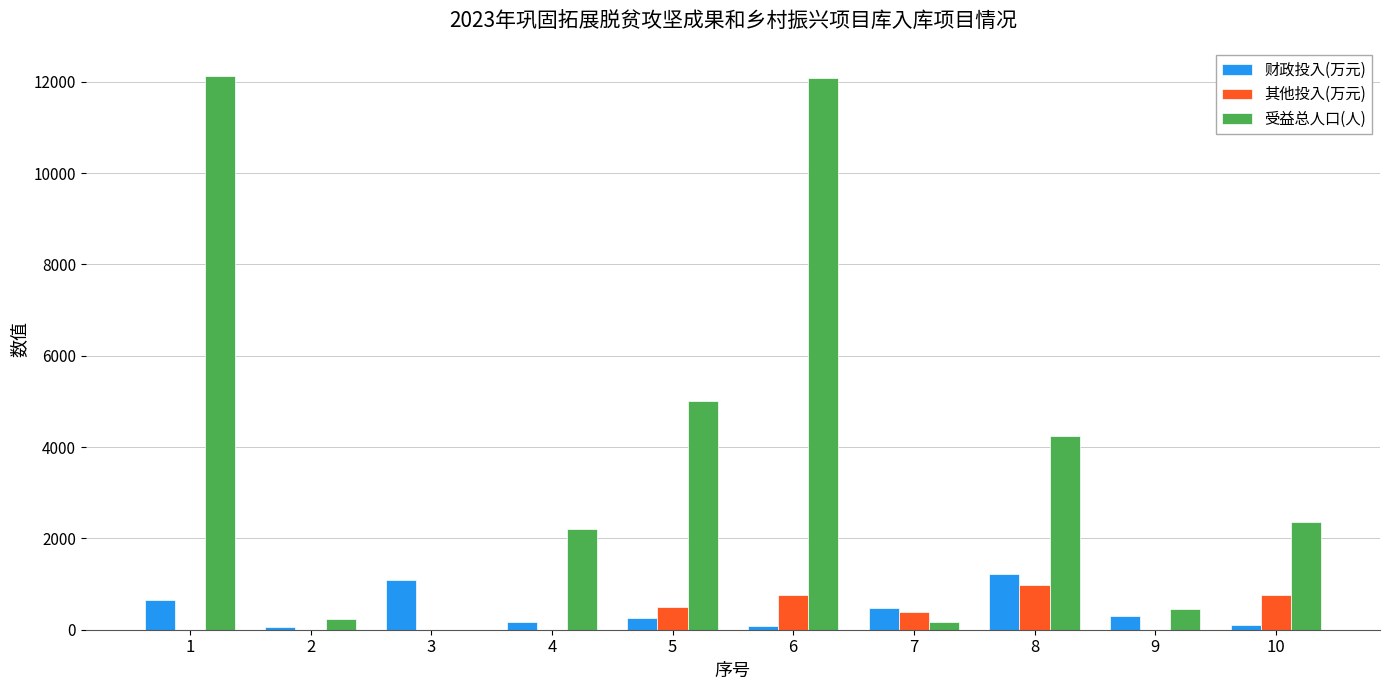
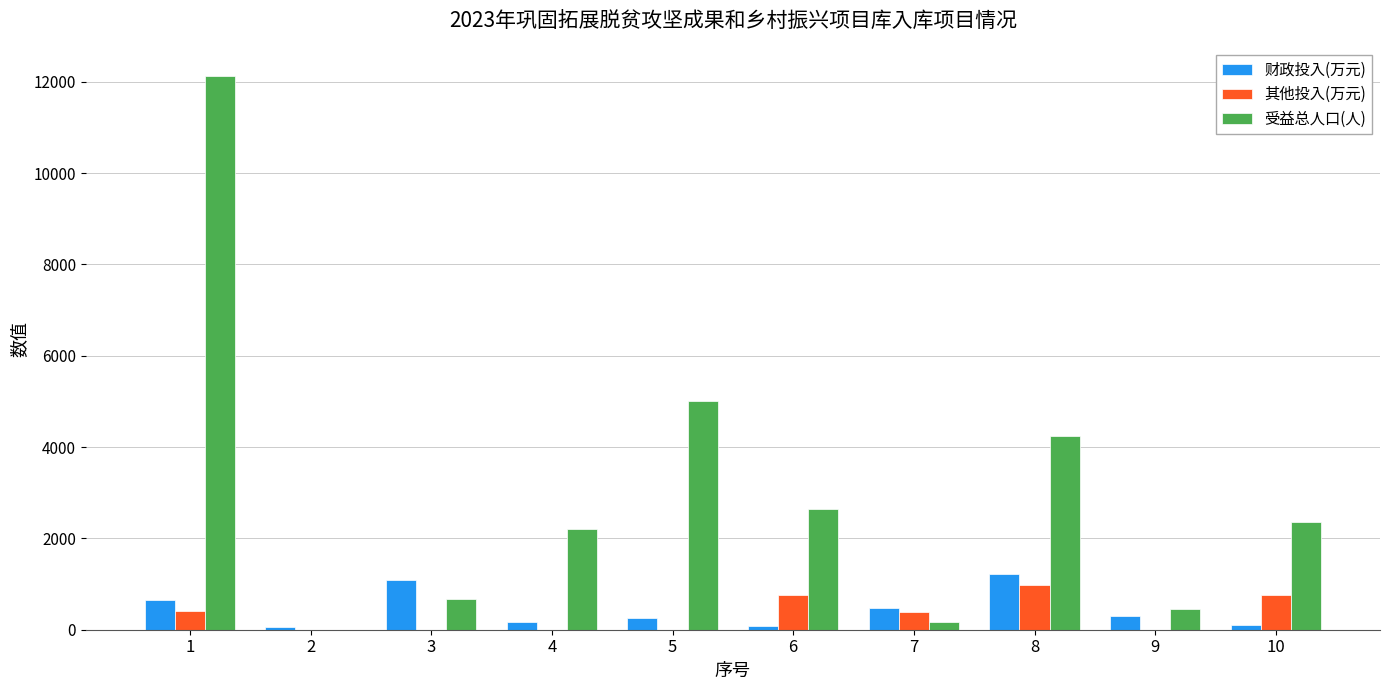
  {
    "财政投入(万元)": {
      "1": 600,
      "2": 100,
      "3": 1100,
      "4": 200,
      "5": 300,
      "6": 100,
      "7": 500,
      "8": 1200,
      "9": 300,
      "10": 100
    },
    "其他投入(万元)": {
-     "1": 0,
+     "1": 400,
      "2": 0,
      "3": 0,
      "4": 0,
-     "5": 500,
+     "5": 0,
      "6": 800,
      "7": 400,
      "8": 1000,
      "9": 0,
      "10": 800
    },
    "受益总人口(人)": {
      "1": 12100,
-     "2": 200,
-     "3": 0,
+     "2": 0,
+     "3": 700,
      "4": 2200,
      "5": 5000,
-     "6": 12100,
+     "6": 2600,
      "7": 200,
      "8": 4200,
      "9": 500,
      "10": 2400
    }
  }
